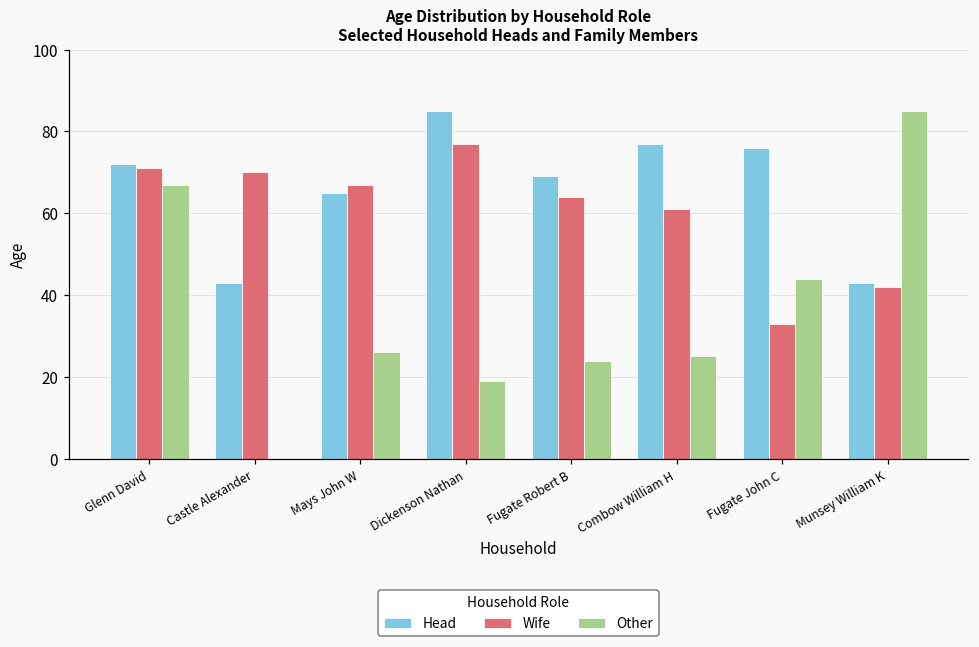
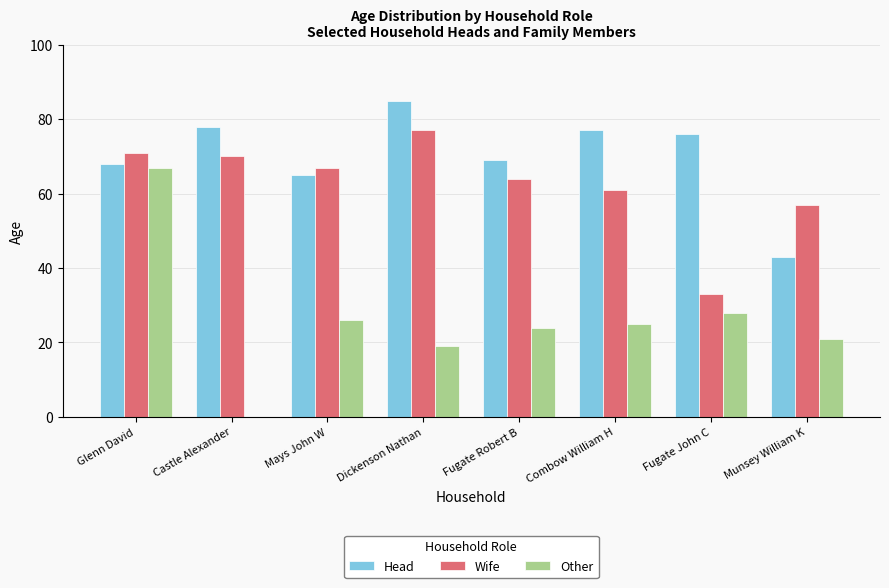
  {
    "Head": {
-     "Glenn David": 72,
-     "Castle Alexander": 43,
+     "Glenn David": 68,
+     "Castle Alexander": 78,
      "Mays John W": 65,
      "Dickenson Nathan": 85,
      "Fugate Robert B": 69,
      "Combow William H": 77,
      "Fugate John C": 76,
      "Munsey William K": 43
    },
    "Wife": {
      "Glenn David": 71,
      "Castle Alexander": 70,
      "Mays John W": 67,
      "Dickenson Nathan": 77,
      "Fugate Robert B": 64,
      "Combow William H": 61,
      "Fugate John C": 33,
-     "Munsey William K": 42
+     "Munsey William K": 57
    },
    "Other": {
      "Glenn David": 67,
      "Castle Alexander": 0,
      "Mays John W": 26,
      "Dickenson Nathan": 19,
      "Fugate Robert B": 24,
      "Combow William H": 25,
-     "Fugate John C": 44,
-     "Munsey William K": 85
+     "Fugate John C": 28,
+     "Munsey William K": 21
    }
  }
